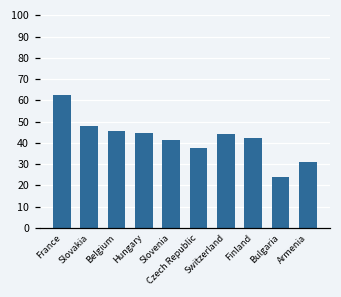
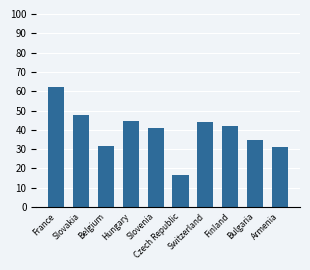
  {
    "France": 62,
    "Slovakia": 48,
-   "Belgium": 46,
+   "Belgium": 32,
    "Hungary": 45,
    "Slovenia": 41,
-   "Czech Republic": 38,
+   "Czech Republic": 17,
    "Switzerland": 44,
    "Finland": 42,
-   "Bulgaria": 24,
+   "Bulgaria": 35,
    "Armenia": 31
  }
